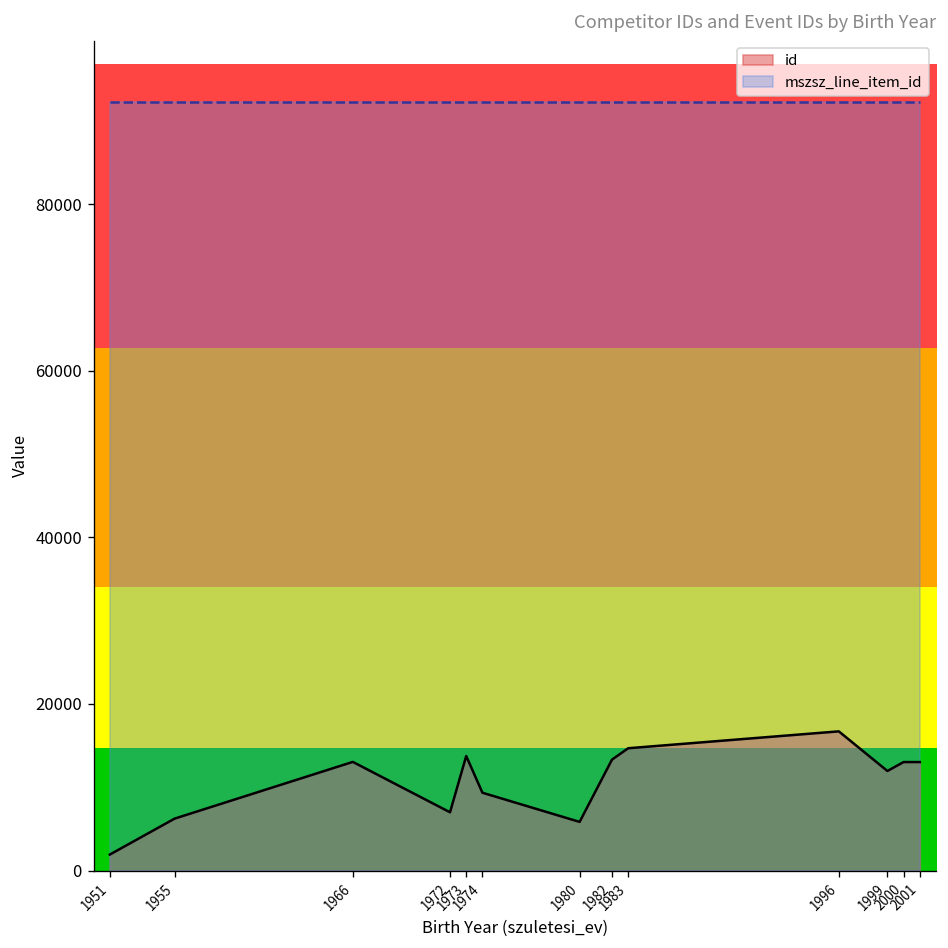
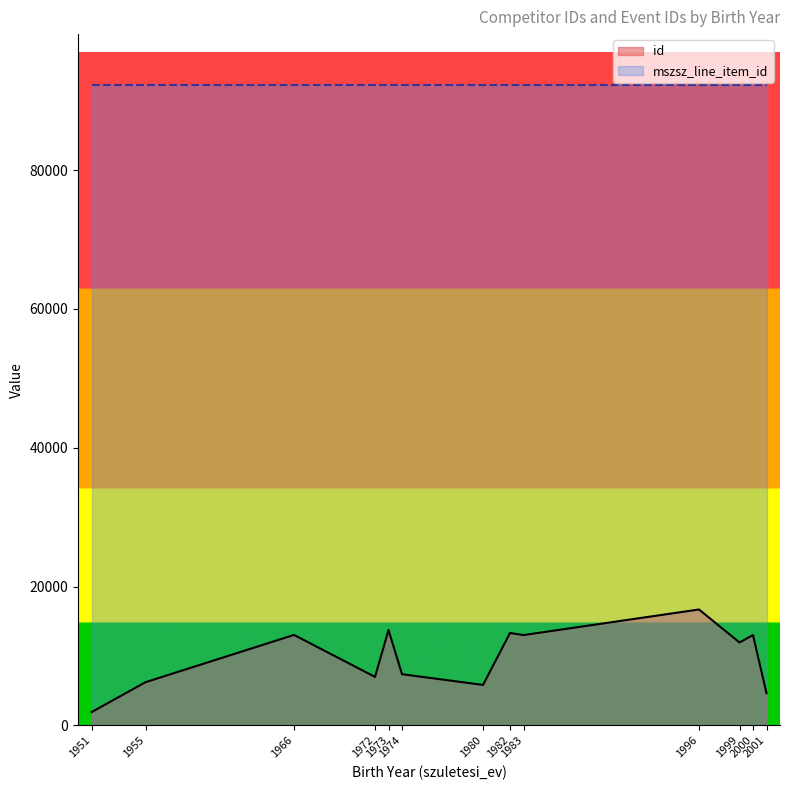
  {
    "id": {
      "1951": 2000,
      "1955": 6000,
      "1966": 13000,
      "1972": 7000,
      "1973": 14000,
-     "1974": 9000,
+     "1974": 7000,
      "1980": 6000,
      "1982": 13000,
-     "1983": 15000,
+     "1983": 13000,
      "1996": 17000,
      "1999": 12000,
      "2000": 13000,
-     "2001": 13000
+     "2001": 5000
    },
    "mszsz_line_item_id": {
      "1951": 92000,
      "1955": 92000,
      "1966": 92000,
      "1972": 92000,
      "1973": 92000,
      "1974": 92000,
      "1980": 92000,
      "1982": 92000,
      "1983": 92000,
      "1996": 92000,
      "1999": 92000,
      "2000": 92000,
      "2001": 92000
    }
  }
